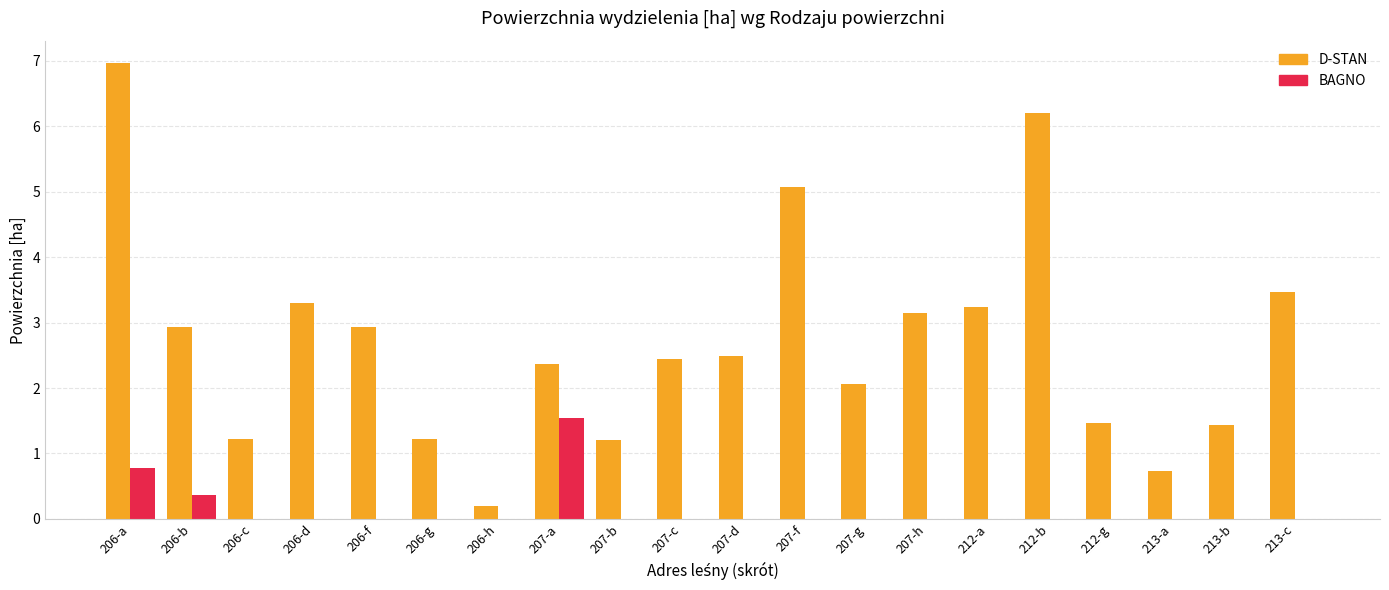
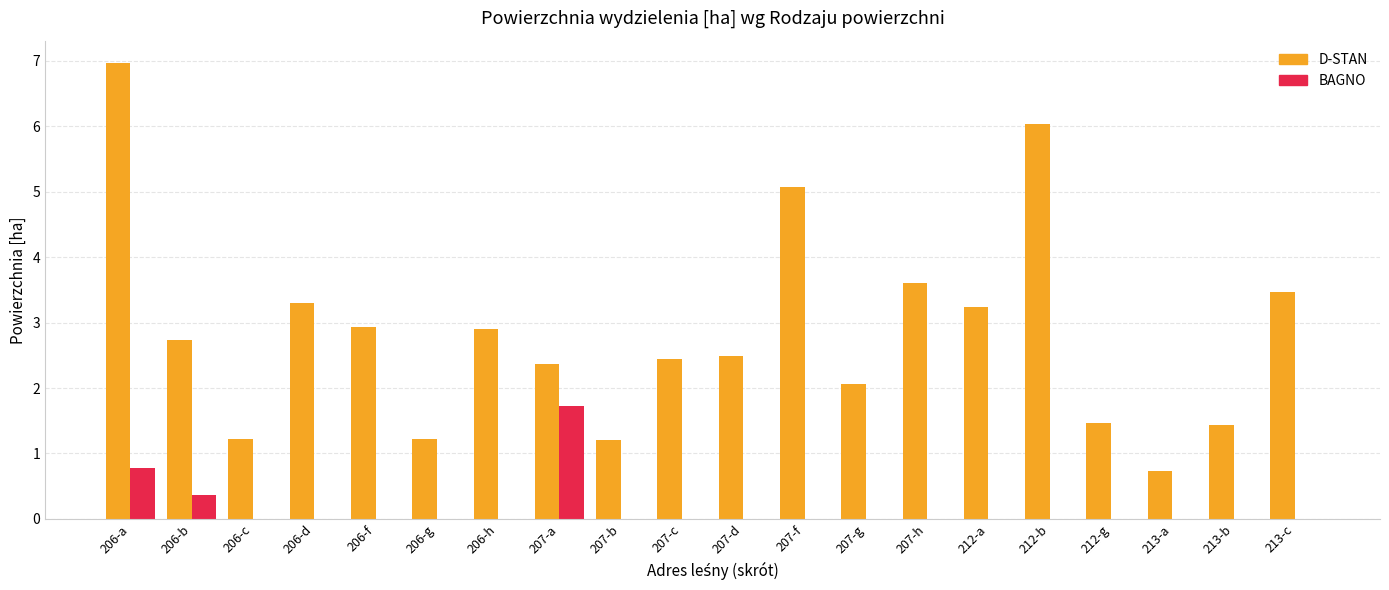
  {
    "D-STAN": {
      "206-a": 7.0,
-     "206-b": 2.9,
+     "206-b": 2.7,
      "206-c": 1.2,
      "206-d": 3.3,
      "206-f": 2.9,
      "206-g": 1.2,
-     "206-h": 0.2,
+     "206-h": 2.9,
      "207-a": 2.4,
      "207-b": 1.2,
      "207-c": 2.5,
      "207-d": 2.5,
      "207-f": 5.1,
      "207-g": 2.1,
-     "207-h": 3.1,
+     "207-h": 3.6,
      "212-a": 3.2,
-     "212-b": 6.2,
+     "212-b": 6.0,
      "212-g": 1.5,
      "213-a": 0.7,
      "213-b": 1.4,
      "213-c": 3.5
    },
    "BAGNO": {
      "206-a": 0.8,
      "206-b": 0.4,
      "206-c": 0.0,
      "206-d": 0.0,
      "206-f": 0.0,
      "206-g": 0.0,
      "206-h": 0.0,
-     "207-a": 1.5,
+     "207-a": 1.7,
      "207-b": 0.0,
      "207-c": 0.0,
      "207-d": 0.0,
      "207-f": 0.0,
      "207-g": 0.0,
      "207-h": 0.0,
      "212-a": 0.0,
      "212-b": 0.0,
      "212-g": 0.0,
      "213-a": 0.0,
      "213-b": 0.0,
      "213-c": 0.0
    }
  }
